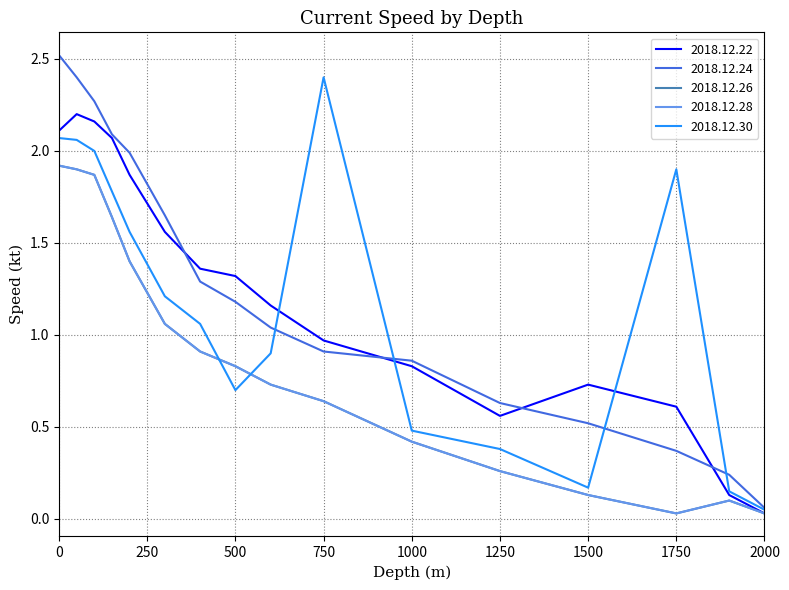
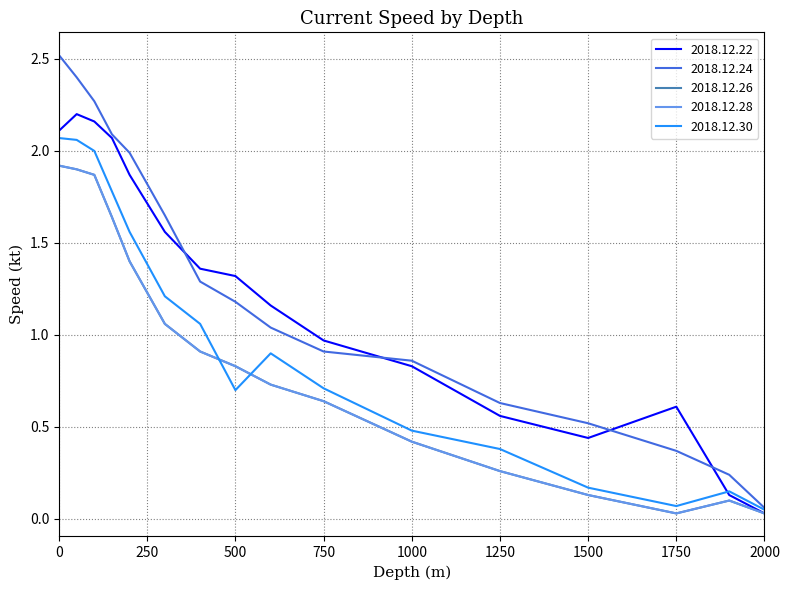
  {
    "2018.12.22": {
      "0": 2.11,
      "500": 1.32,
      "750": 0.97,
      "1000": 0.83,
      "1250": 0.56,
-     "1500": 0.73,
+     "1500": 0.44,
      "1750": 0.61
    },
    "2018.12.30": {
      "0": 2.07,
      "500": 0.70,
-     "750": 2.40,
+     "750": 0.71,
      "1000": 0.48,
      "1250": 0.38,
      "1500": 0.17,
-     "1750": 1.90
+     "1750": 0.07
    }
  }
